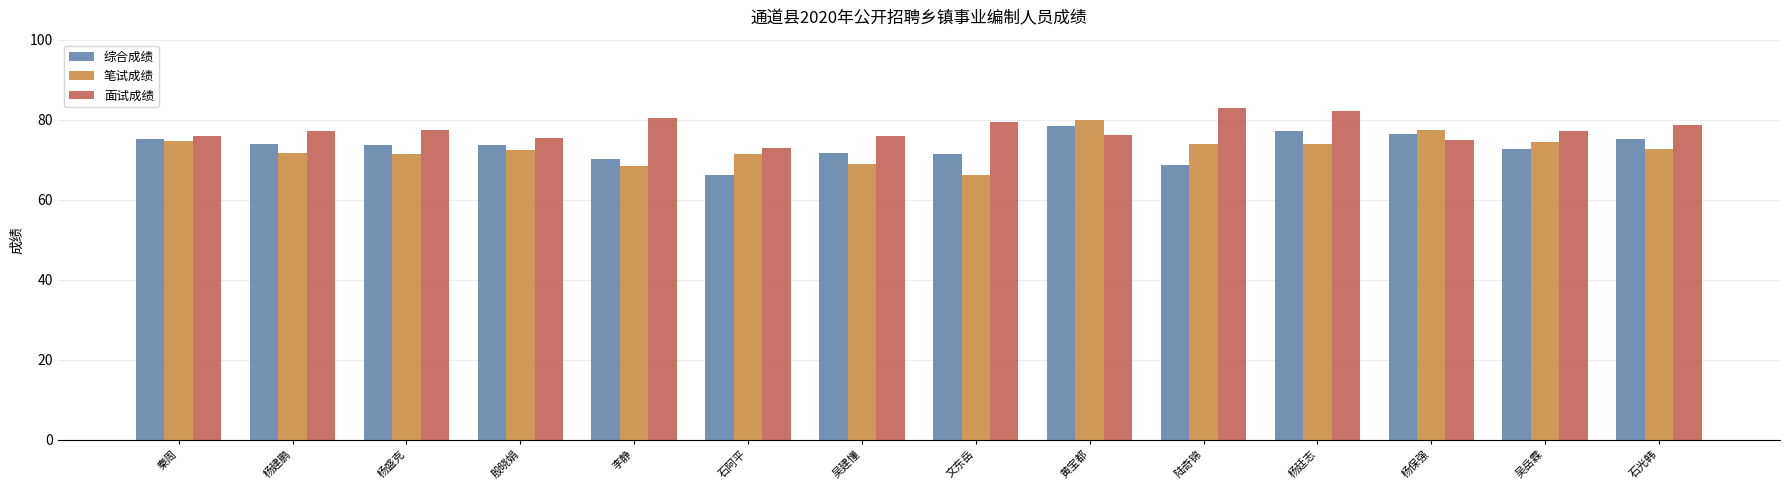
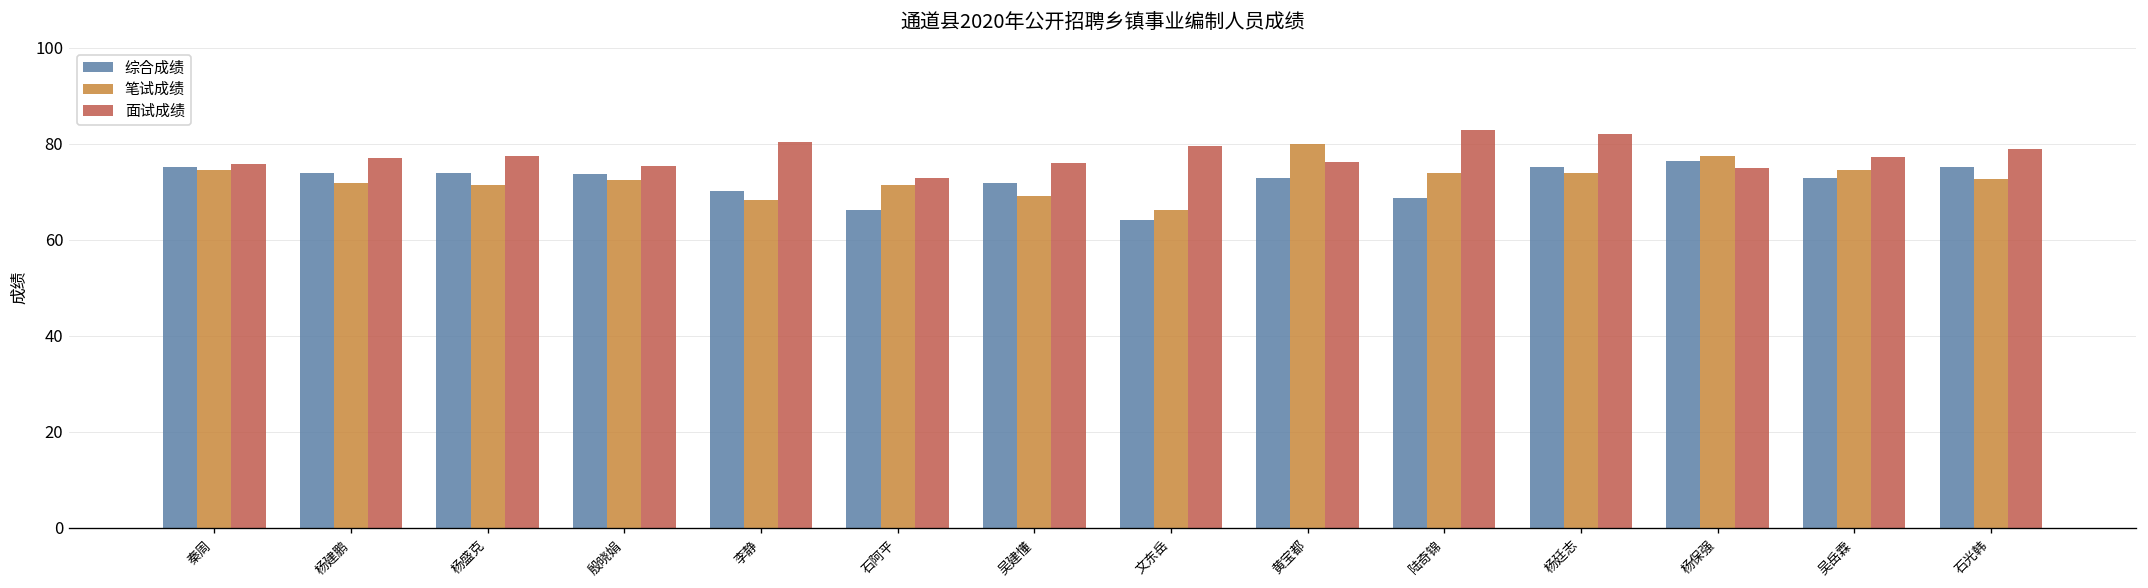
  {
    "综合成绩": {
      "秦周": 75,
      "杨建鹏": 74,
      "杨盛克": 74,
      "殷晓娟": 74,
      "李静": 70,
      "石阿平": 66,
      "吴建懂": 72,
-     "文东岳": 71,
-     "黄宝都": 78,
+     "文东岳": 64,
+     "黄宝都": 73,
      "陆奇锦": 69,
-     "杨廷志": 77,
+     "杨廷志": 75,
      "杨保强": 76,
      "吴岳霖": 73,
      "石光韩": 75
    }
  }
